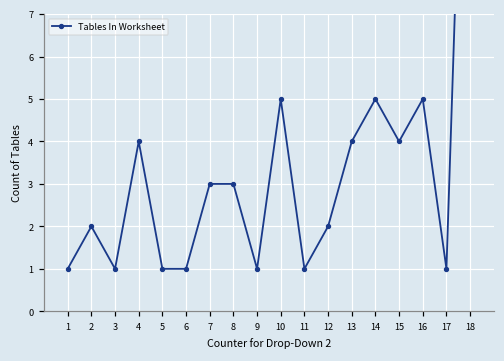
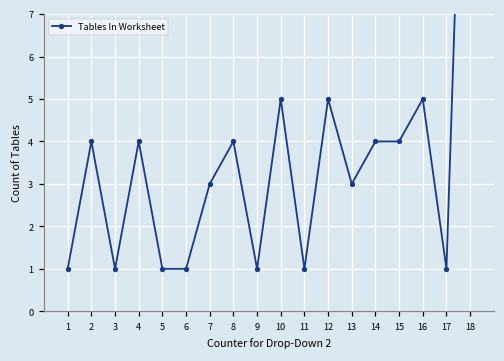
  {
    "1": 1,
-   "2": 2,
+   "2": 4,
    "3": 1,
    "4": 4,
    "5": 1,
    "6": 1,
    "7": 3,
-   "8": 3,
+   "8": 4,
    "9": 1,
    "10": 5,
    "11": 1,
-   "12": 2,
-   "13": 4,
-   "14": 5,
+   "12": 5,
+   "13": 3,
+   "14": 4,
    "15": 4,
    "16": 5,
    "17": 1
  }
